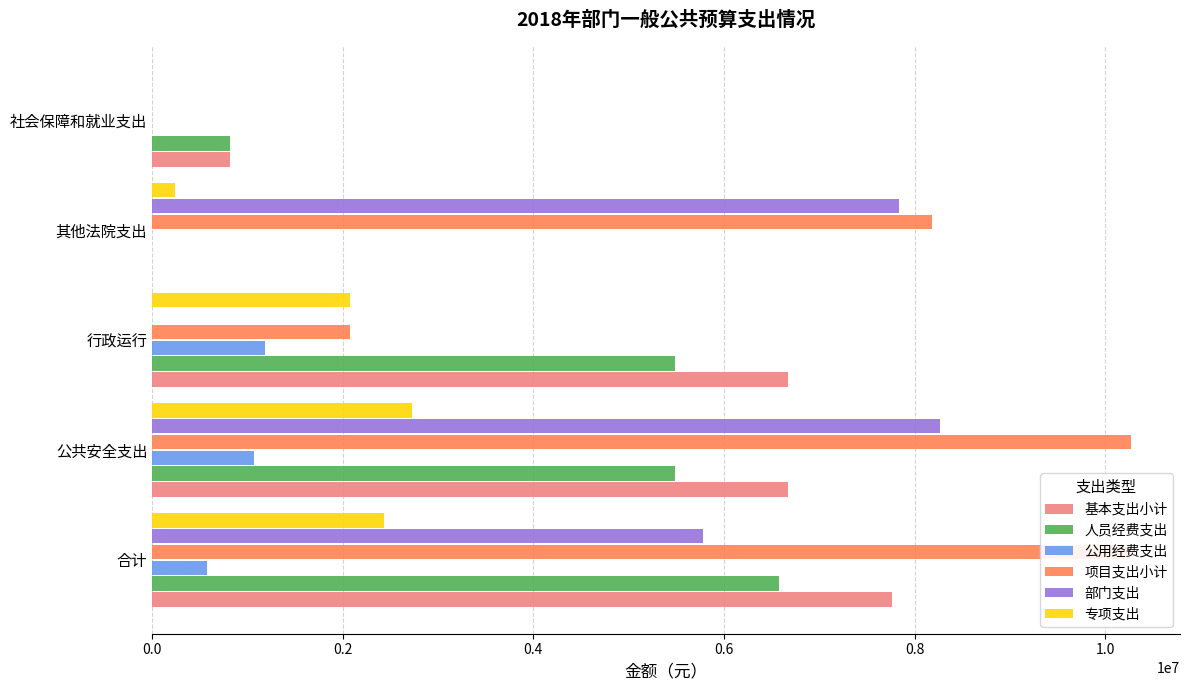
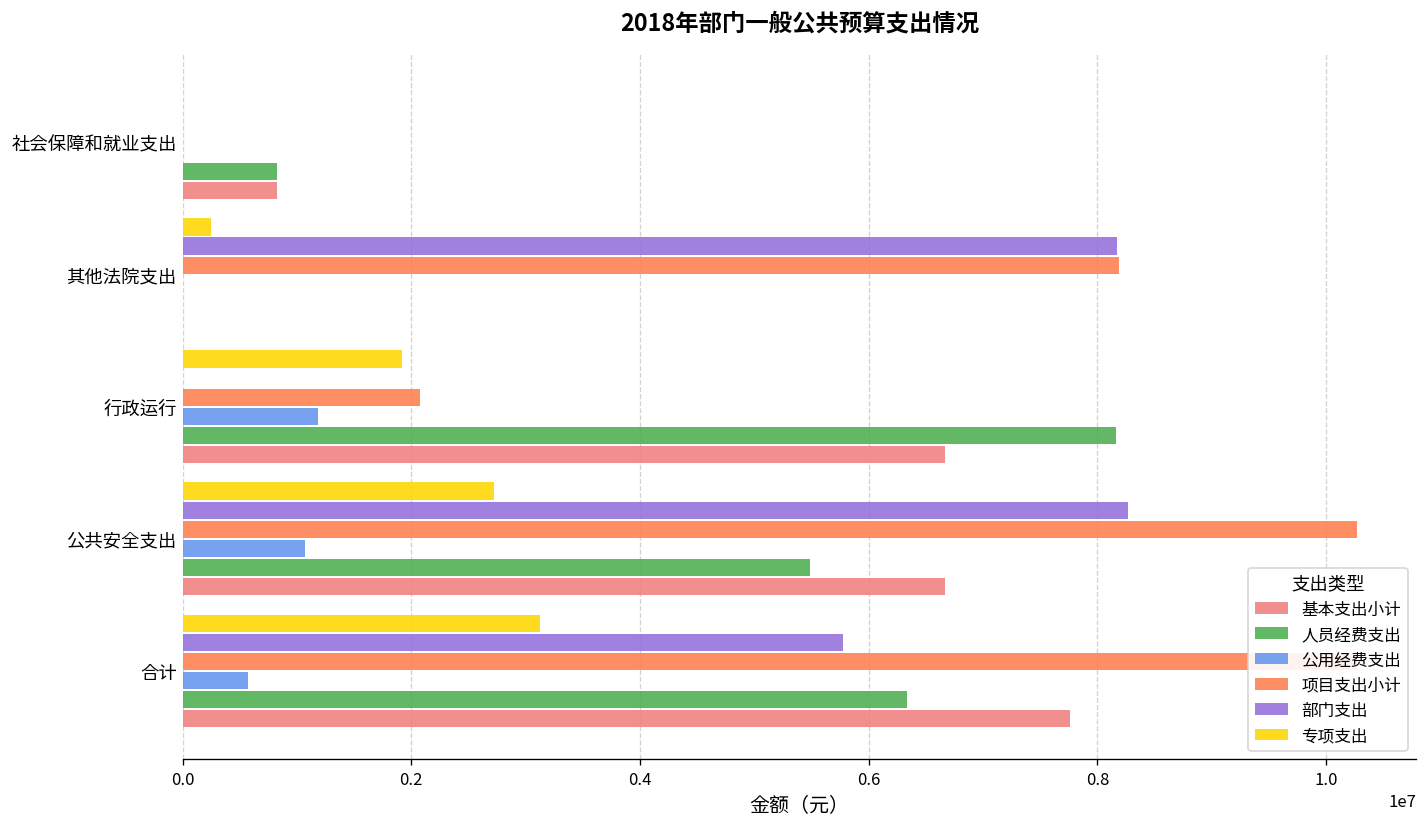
  {
    "人员经费支出": {
      "社会保障和就业支出": 800000,
      "其他法院支出": 0,
-     "行政运行": 5500000,
+     "行政运行": 8200000,
      "公共安全支出": 5500000,
-     "合计": 6600000
+     "合计": 6300000
    },
    "公用经费支出": {
      "社会保障和就业支出": 0,
      "其他法院支出": 0,
      "行政运行": 1200000,
      "公共安全支出": 1100000,
      "合计": 600000
    },
    "部门支出": {
      "社会保障和就业支出": 0,
-     "其他法院支出": 7800000,
+     "其他法院支出": 8200000,
      "行政运行": 0,
      "公共安全支出": 8300000,
      "合计": 5800000
    },
    "专项支出": {
      "社会保障和就业支出": 0,
      "其他法院支出": 200000,
-     "行政运行": 2100000,
+     "行政运行": 1900000,
      "公共安全支出": 2700000,
-     "合计": 2400000
+     "合计": 3100000
    }
  }
